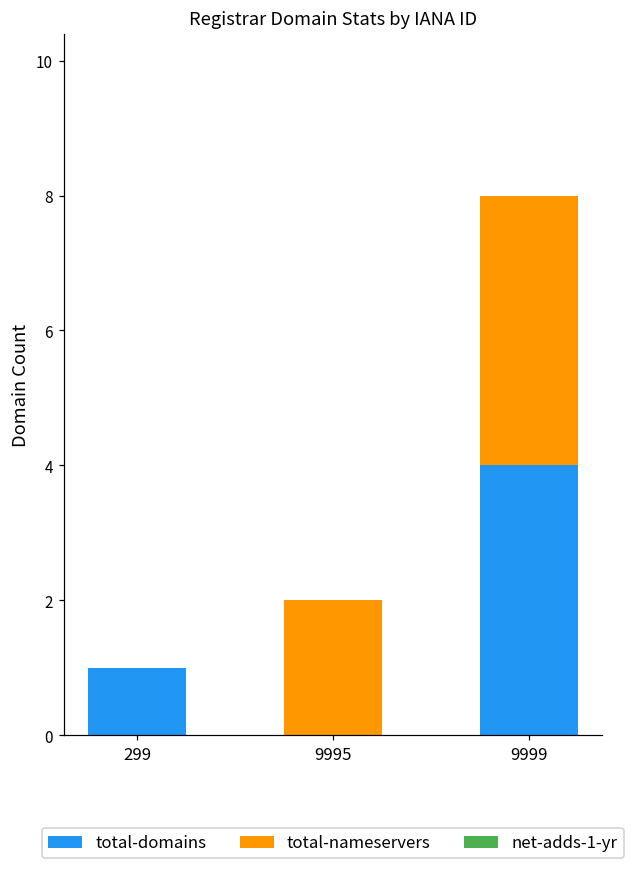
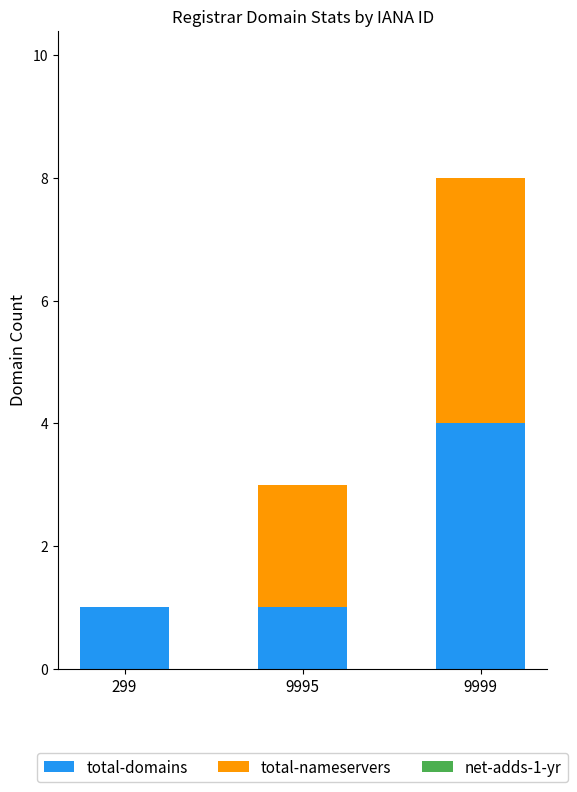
  {
    "total-domains": {
      "299": 1,
-     "9995": 0,
+     "9995": 1,
      "9999": 4
    },
    "net-adds-1-yr": {
      "299": 0
    }
  }
